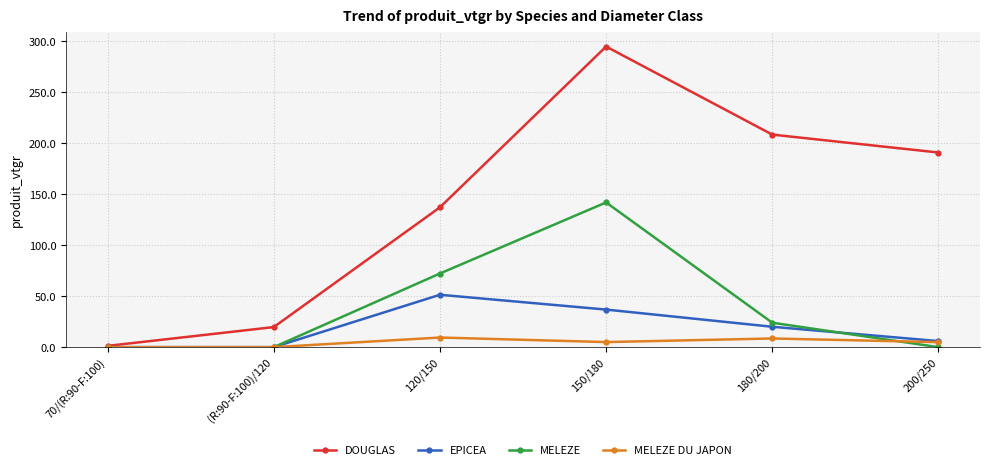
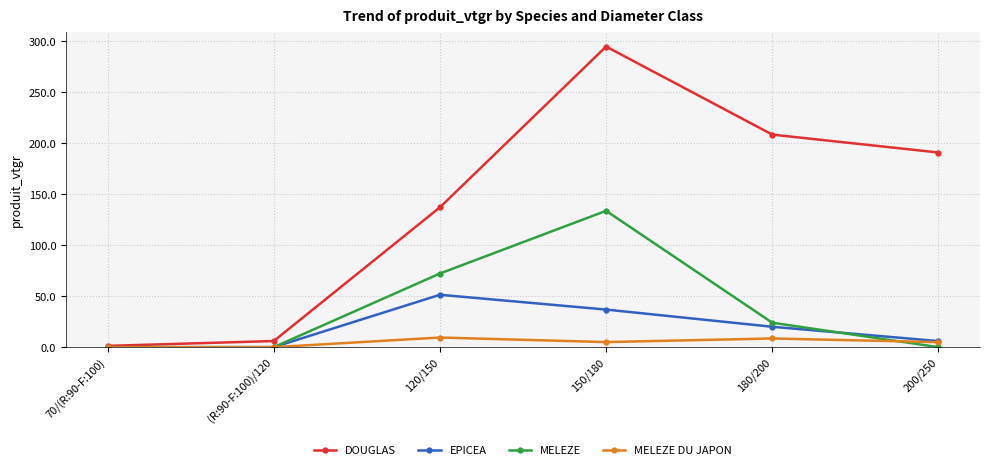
  {
    "DOUGLAS": {
-     "(R:90-F:100)/120": 20,
+     "(R:90-F:100)/120": 6,
      "120/150": 137,
      "150/180": 295,
      "180/200": 209,
      "200/250": 191
    },
    "EPICEA": {
      "120/150": 51,
      "150/180": 37,
      "180/200": 20
    },
    "MELEZE": {
      "120/150": 72,
-     "150/180": 142,
+     "150/180": 134,
      "180/200": 24,
      "200/250": 0
    },
    "MELEZE DU JAPON": {
      "120/150": 9,
      "150/180": 5,
      "180/200": 9
    }
  }
